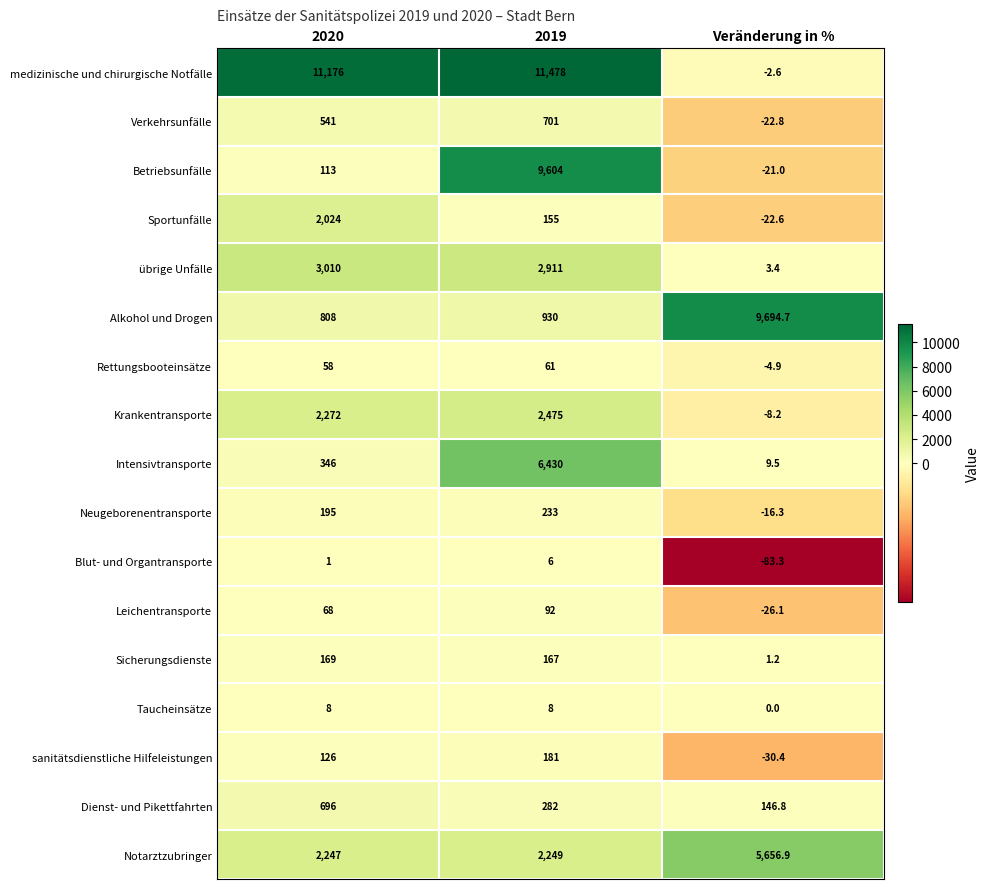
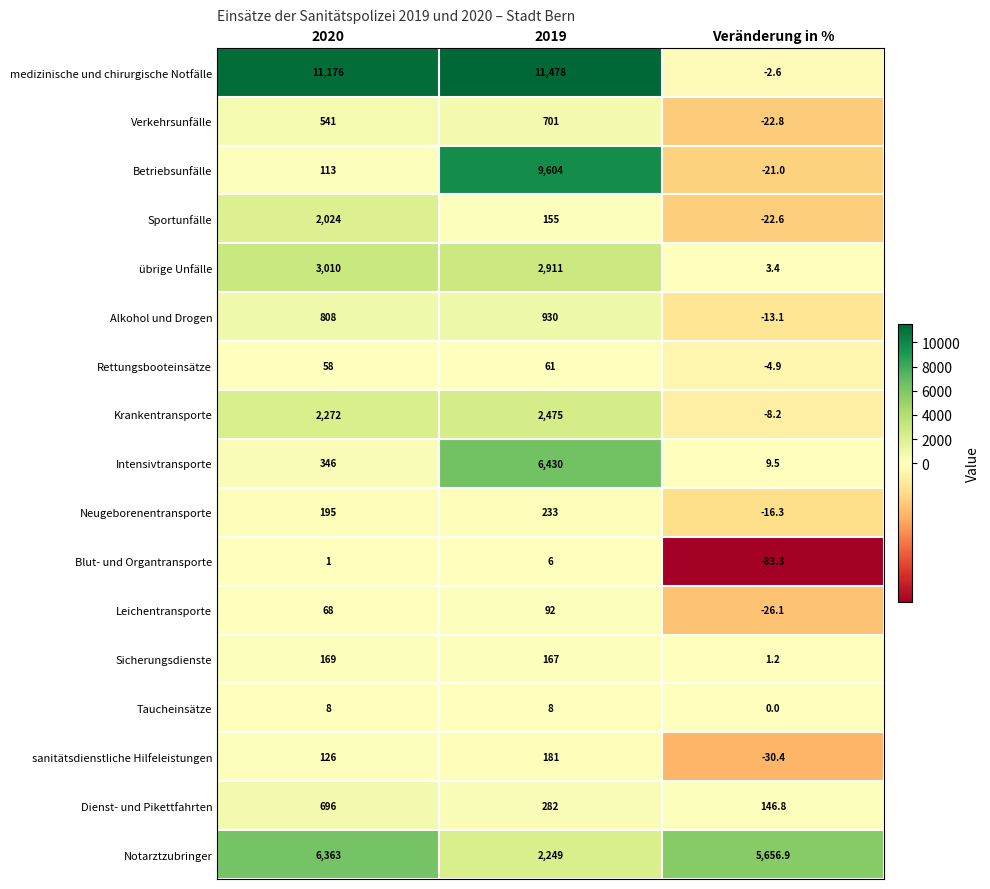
  {
    "medizinische und chirurgische Notfälle": {
      "2020": "11,176",
      "2019": "11,478",
      "Veränderung in %": "-2.6"
    },
    "Verkehrsunfälle": {
      "2020": "541",
      "2019": "701",
      "Veränderung in %": "-22.8"
    },
    "Betriebsunfälle": {
      "2020": "113",
      "2019": "9,604",
      "Veränderung in %": "-21.0"
    },
    "Sportunfälle": {
      "2020": "2,024",
      "2019": "155",
      "Veränderung in %": "-22.6"
    },
    "übrige Unfälle": {
      "2020": "3,010",
      "2019": "2,911",
      "Veränderung in %": "3.4"
    },
    "Alkohol und Drogen": {
      "2020": "808",
      "2019": "930",
-     "Veränderung in %": "9,694.7"
+     "Veränderung in %": "-13.1"
    },
    "Rettungsbooteinsätze": {
      "2020": "58",
      "2019": "61",
      "Veränderung in %": "-4.9"
    },
    "Krankentransporte": {
      "2020": "2,272",
      "2019": "2,475",
      "Veränderung in %": "-8.2"
    },
    "Intensivtransporte": {
      "2020": "346",
      "2019": "6,430",
      "Veränderung in %": "9.5"
    },
    "Neugeborenentransporte": {
      "2020": "195",
      "2019": "233",
      "Veränderung in %": "-16.3"
    },
    "Blut- und Organtransporte": {
      "2020": "1",
      "2019": "6",
      "Veränderung in %": "-83.3"
    },
    "Leichentransporte": {
      "2020": "68",
      "2019": "92",
      "Veränderung in %": "-26.1"
    },
    "Sicherungsdienste": {
      "2020": "169",
      "2019": "167",
      "Veränderung in %": "1.2"
    },
    "Taucheinsätze": {
      "2020": "8",
      "2019": "8",
      "Veränderung in %": "0.0"
    },
    "sanitätsdienstliche Hilfeleistungen": {
      "2020": "126",
      "2019": "181",
      "Veränderung in %": "-30.4"
    },
    "Dienst- und Pikettfahrten": {
      "2020": "696",
      "2019": "282",
      "Veränderung in %": "146.8"
    },
    "Notarztzubringer": {
-     "2020": "2,247",
+     "2020": "6,363",
      "2019": "2,249",
      "Veränderung in %": "5,656.9"
    }
  }
